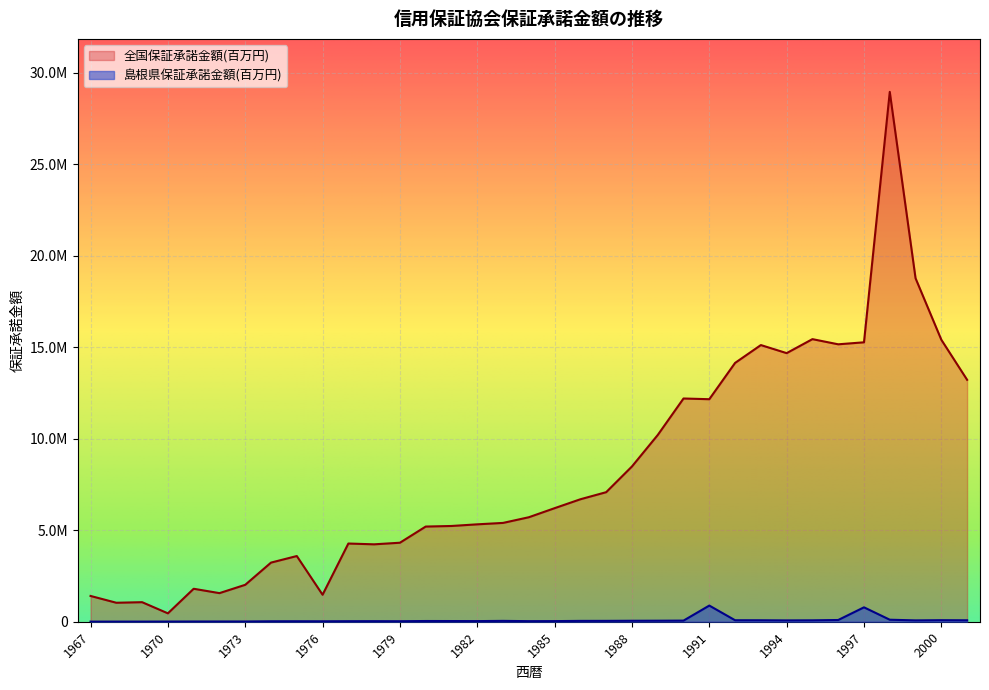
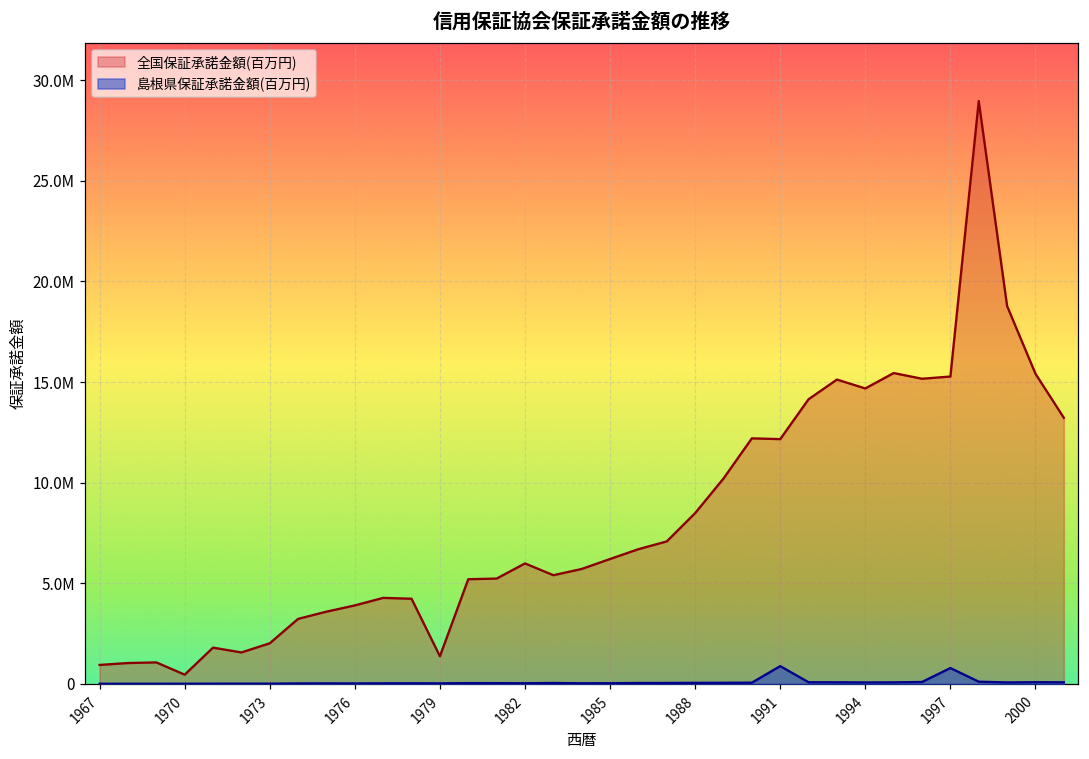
  {
    "全国保証承諾金額(百万円)": {
-     "1967": 1400000,
+     "1967": 900000,
      "1970": 500000,
      "1973": 2000000,
-     "1976": 1500000,
-     "1979": 4300000,
-     "1982": 5300000,
+     "1976": 3900000,
+     "1979": 1400000,
+     "1982": 6000000,
      "1985": 6200000,
      "1988": 8500000,
      "1991": 12200000,
      "1994": 14700000,
      "1997": 15300000,
      "2000": 15400000
    },
    "島根県保証承諾金額(百万円)": {
      "1967": 0,
      "1970": 0,
      "1973": 0,
      "1976": 0,
      "1979": 0,
      "1982": 0,
      "1985": 0,
      "1988": 100000,
      "1991": 900000,
      "1994": 100000,
      "1997": 800000,
      "2000": 100000
    }
  }
